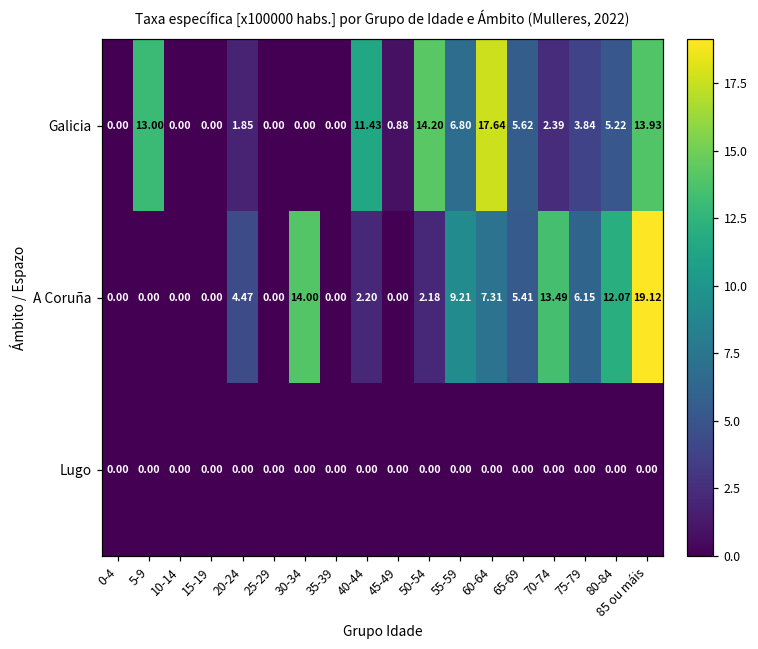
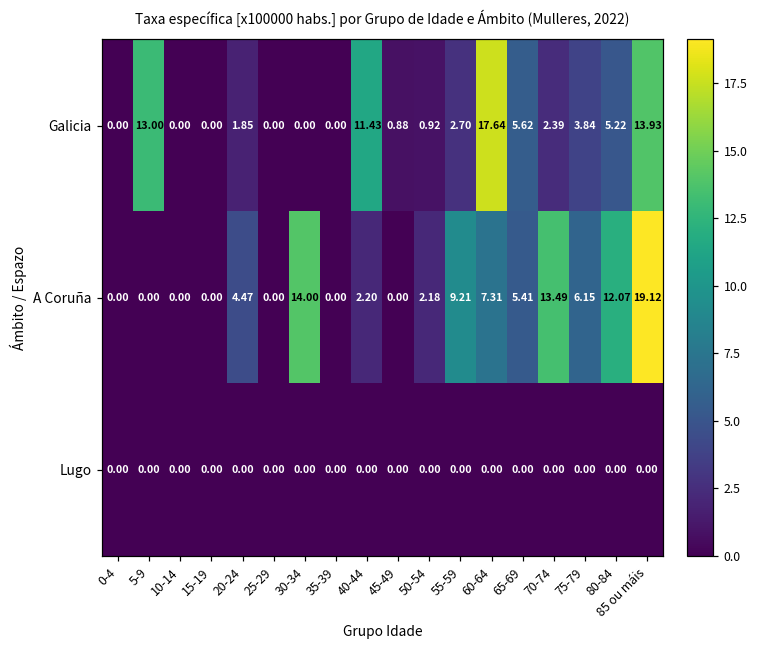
  {
    "Galicia": {
      "0-4": 0.00,
      "5-9": 13.00,
      "10-14": 0.00,
      "15-19": 0.00,
      "20-24": 1.85,
      "25-29": 0.00,
      "30-34": 0.00,
      "35-39": 0.00,
      "40-44": 11.43,
      "45-49": 0.88,
-     "50-54": 14.20,
-     "55-59": 6.80,
+     "50-54": 0.92,
+     "55-59": 2.70,
      "60-64": 17.64,
      "65-69": 5.62,
      "70-74": 2.39,
      "75-79": 3.84,
      "80-84": 5.22,
      "85 ou máis": 13.93
    },
    "A Coruña": {
      "0-4": 0.00,
      "5-9": 0.00,
      "10-14": 0.00,
      "15-19": 0.00,
      "20-24": 4.47,
      "25-29": 0.00,
      "30-34": 14.00,
      "35-39": 0.00,
      "40-44": 2.20,
      "45-49": 0.00,
      "50-54": 2.18,
      "55-59": 9.21,
      "60-64": 7.31,
      "65-69": 5.41,
      "70-74": 13.49,
      "75-79": 6.15,
      "80-84": 12.07,
      "85 ou máis": 19.12
    },
    "Lugo": {
      "0-4": 0.00,
      "5-9": 0.00,
      "10-14": 0.00,
      "15-19": 0.00,
      "20-24": 0.00,
      "25-29": 0.00,
      "30-34": 0.00,
      "35-39": 0.00,
      "40-44": 0.00,
      "45-49": 0.00,
      "50-54": 0.00,
      "55-59": 0.00,
      "60-64": 0.00,
      "65-69": 0.00,
      "70-74": 0.00,
      "75-79": 0.00,
      "80-84": 0.00,
      "85 ou máis": 0.00
    }
  }
